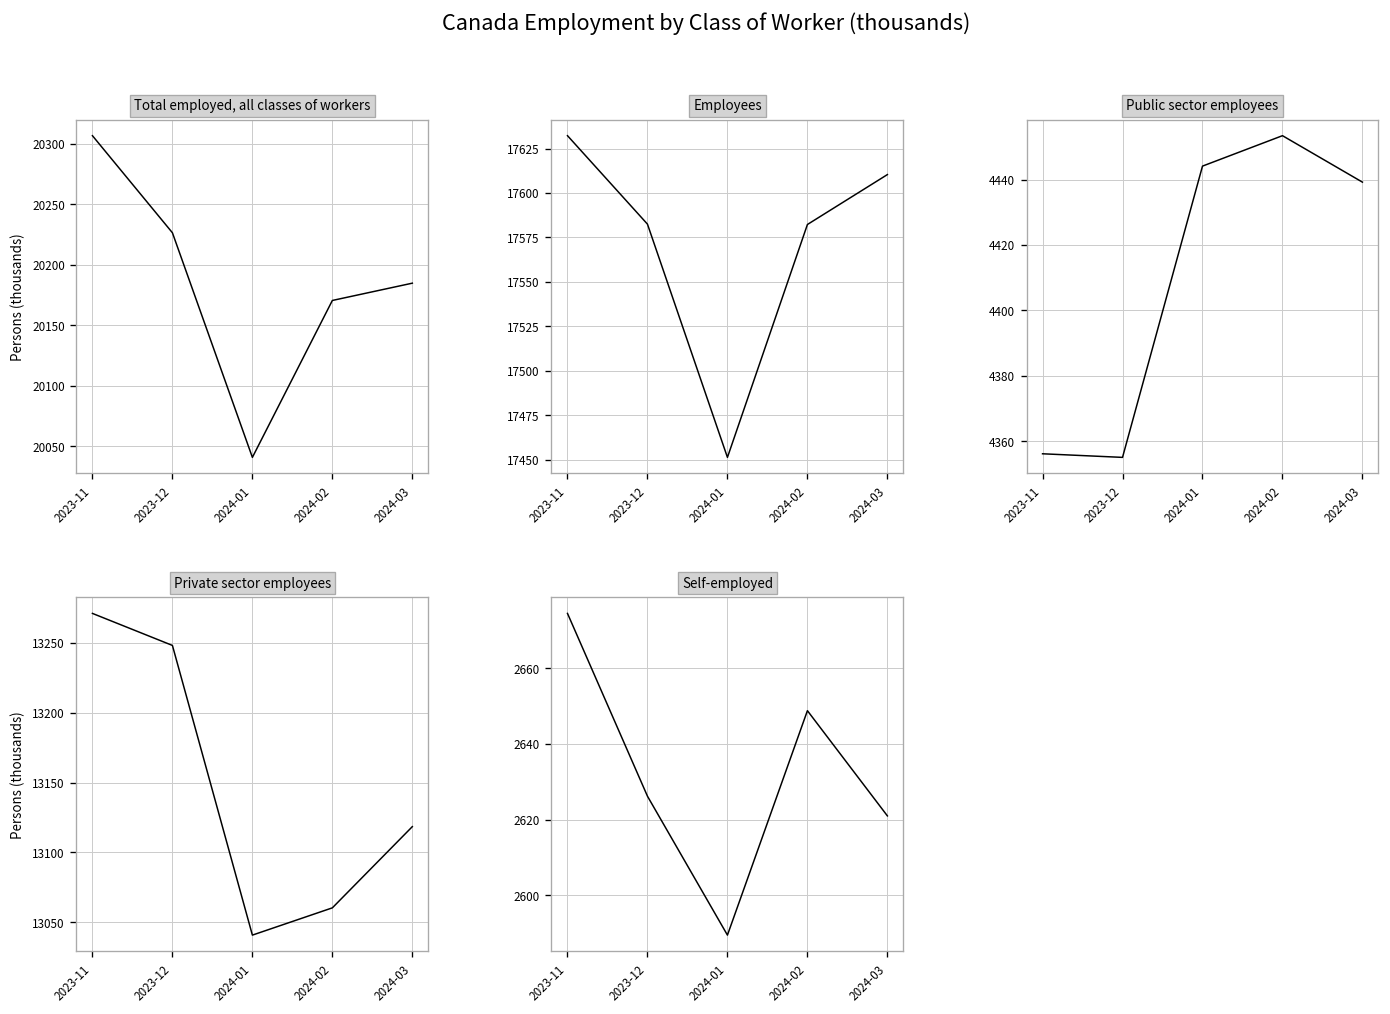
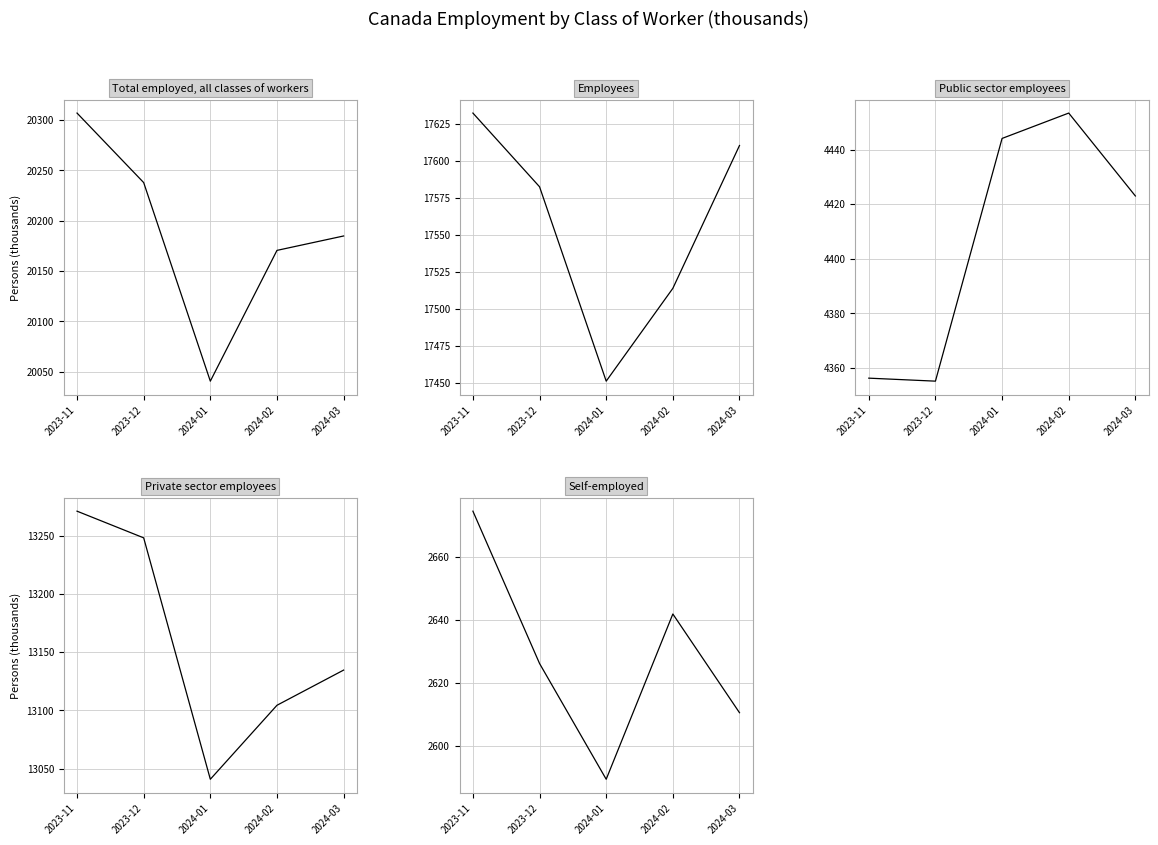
  {
    "Total employed, all classes of workers": {
      "2023-11": 20307,
-     "2023-12": 20227,
+     "2023-12": 20238,
      "2024-01": 20041,
      "2024-02": 20171,
      "2024-03": 20185
    },
    "Employees": {
      "2023-11": 17632,
      "2023-12": 17583,
      "2024-01": 17451,
-     "2024-02": 17582,
+     "2024-02": 17514,
      "2024-03": 17610
    },
    "Public sector employees": {
      "2023-11": 4356,
      "2023-12": 4355,
      "2024-01": 4444,
      "2024-02": 4453,
-     "2024-03": 4439
+     "2024-03": 4423
    },
    "Private sector employees": {
      "2023-11": 13271,
      "2023-12": 13248,
      "2024-01": 13041,
-     "2024-02": 13060,
-     "2024-03": 13119
+     "2024-02": 13104,
+     "2024-03": 13135
    },
    "Self-employed": {
      "2023-11": 2675,
      "2023-12": 2626,
      "2024-01": 2590,
-     "2024-02": 2649,
-     "2024-03": 2621
+     "2024-02": 2642,
+     "2024-03": 2611
    }
  }
